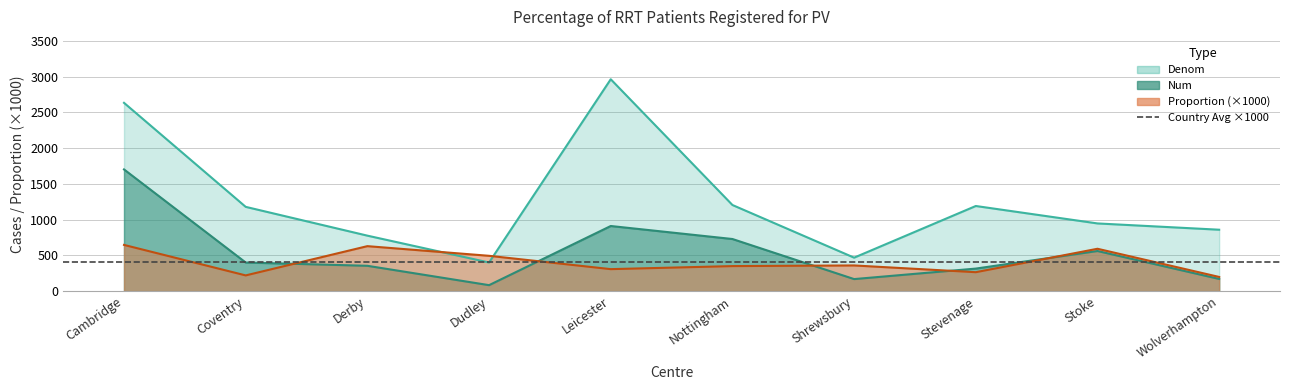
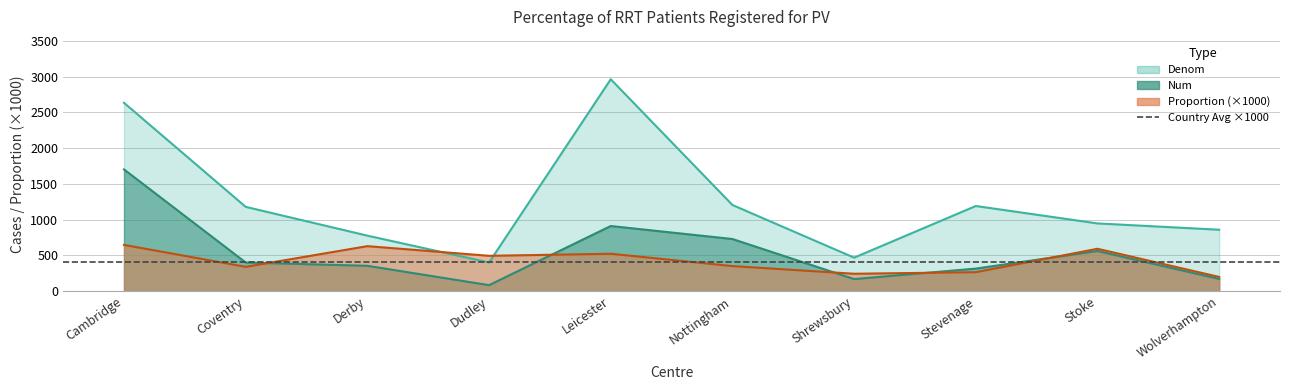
  {
    "Proportion (×1000)": {
      "Cambridge": 600,
-     "Coventry": 200,
+     "Coventry": 300,
      "Derby": 600,
      "Dudley": 500,
-     "Leicester": 300,
+     "Leicester": 500,
      "Nottingham": 300,
-     "Shrewsbury": 400,
+     "Shrewsbury": 200,
      "Stevenage": 300
    }
  }
